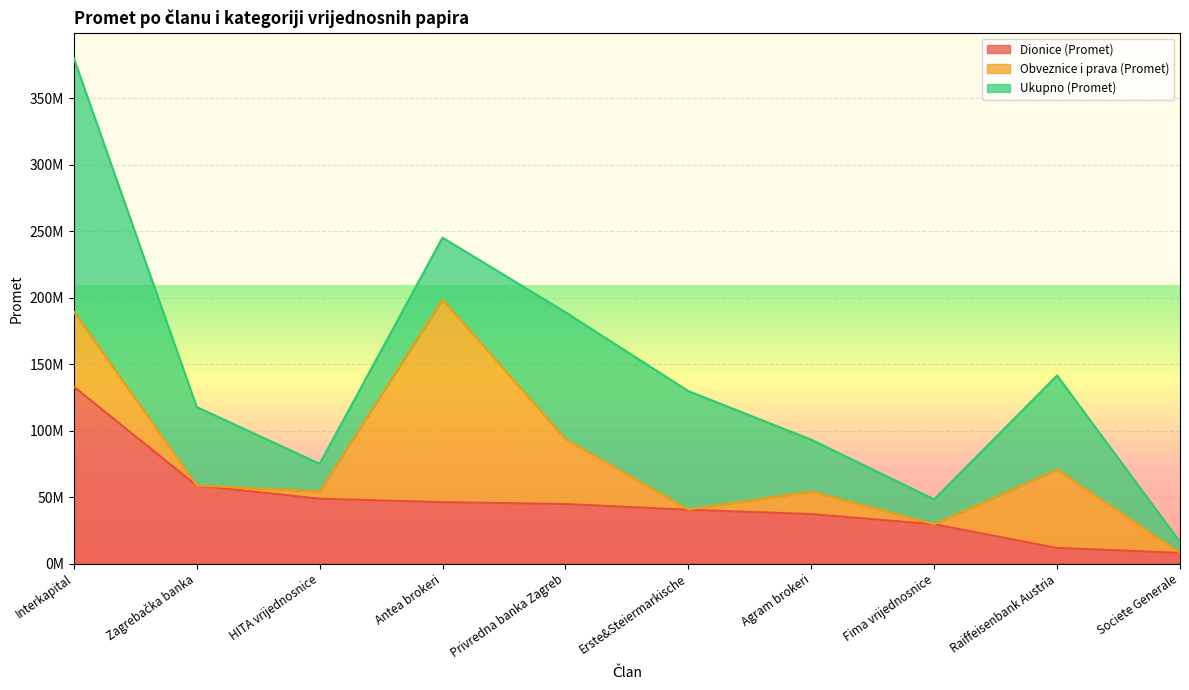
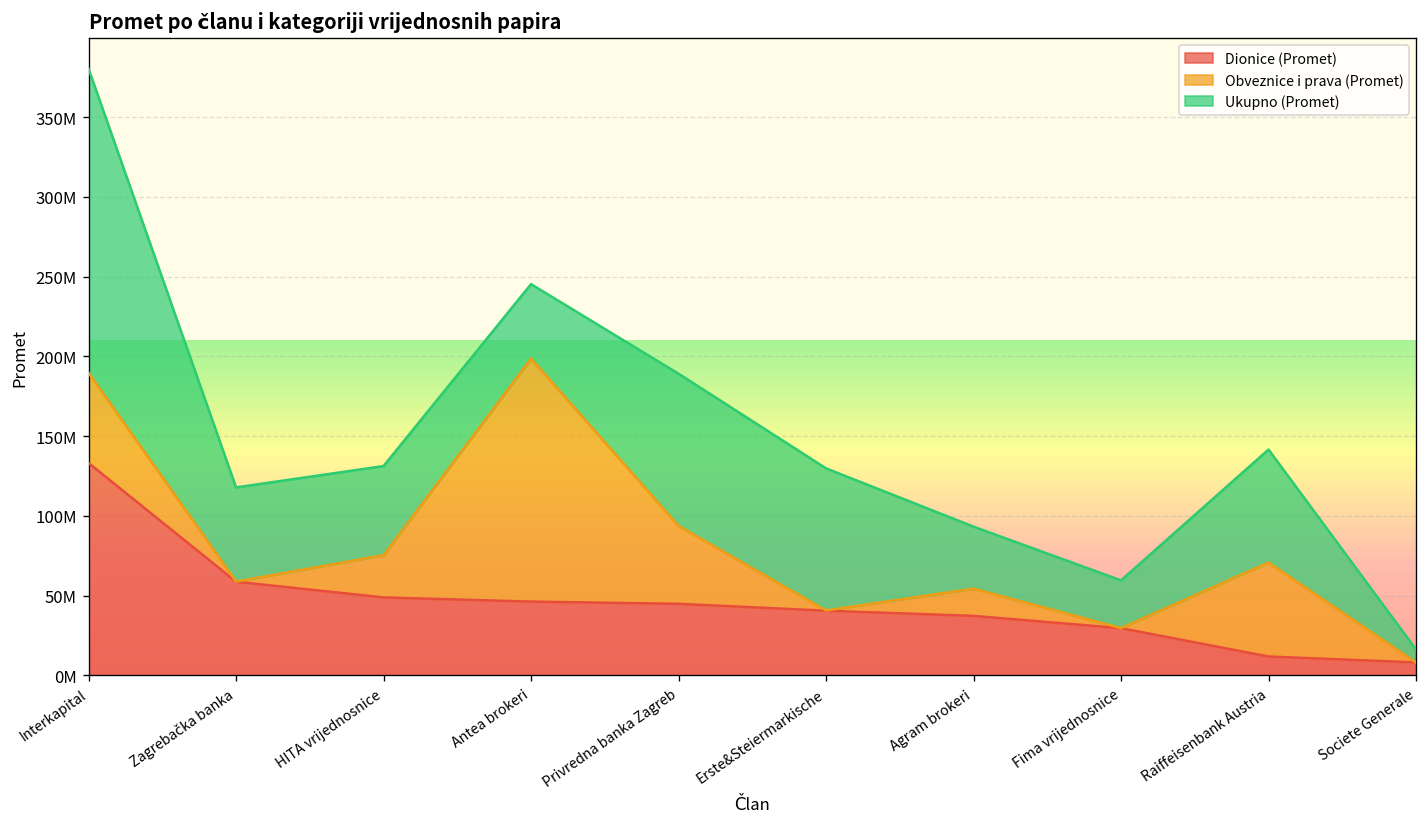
  {
    "Dionice (Promet)": {
      "Interkapital": 133000000,
      "HITA vrijednosnice": 49000000,
      "Antea brokeri": 46000000,
      "Privredna banka Zagreb": 45000000,
      "Agram brokeri": 37000000,
      "Raiffeisenbank Austria": 12000000
    },
    "Obveznice i prava (Promet)": {
      "Interkapital": 57000000,
-     "HITA vrijednosnice": 6000000,
+     "HITA vrijednosnice": 26000000,
      "Antea brokeri": 152000000,
      "Privredna banka Zagreb": 49000000,
      "Agram brokeri": 17000000,
      "Raiffeisenbank Austria": 59000000
    },
    "Ukupno (Promet)": {
      "Interkapital": 191000000,
      "Zagrebačka banka": 59000000,
-     "HITA vrijednosnice": 21000000,
+     "HITA vrijednosnice": 56000000,
      "Antea brokeri": 47000000,
      "Privredna banka Zagreb": 95000000,
      "Erste&Steiermarkische": 89000000,
      "Agram brokeri": 39000000,
-     "Fima vrijednosnice": 19000000,
+     "Fima vrijednosnice": 30000000,
      "Raiffeisenbank Austria": 71000000,
      "Societe Generale": 8000000
    }
  }
